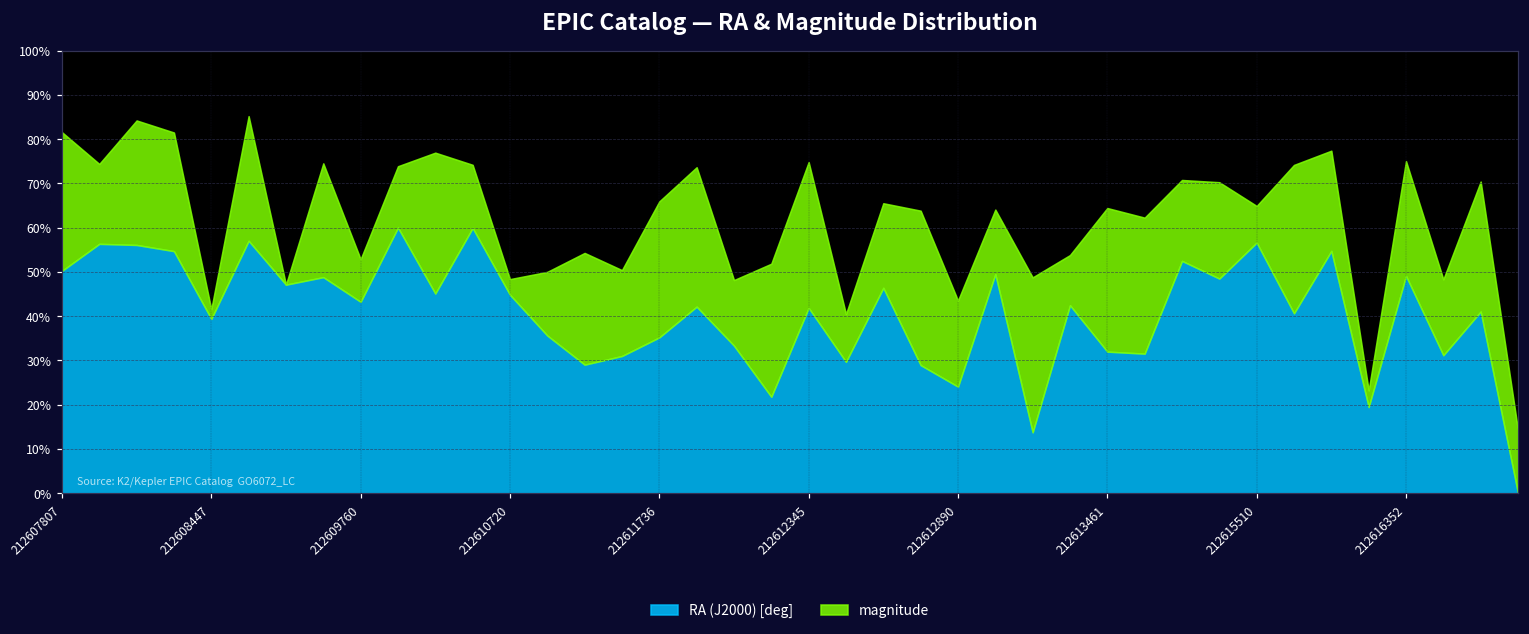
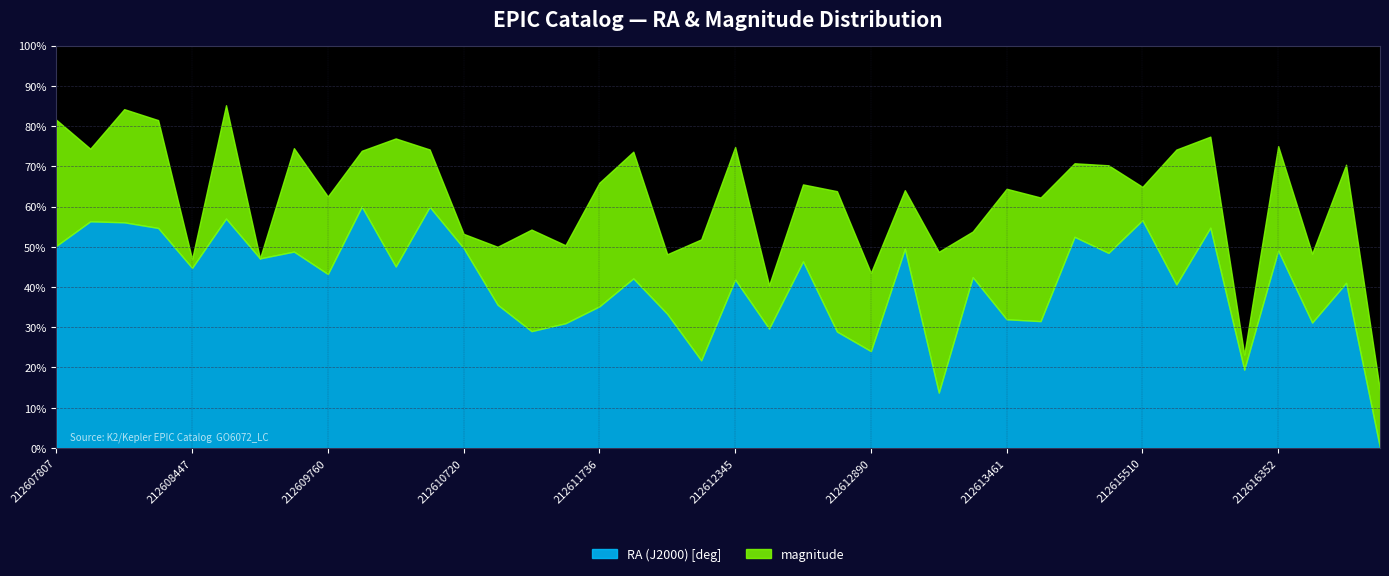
  {
    "RA (J2000) [deg]": {
      "212607807": "50%",
-     "212608447": "39%",
+     "212608447": "45%",
      "212609760": "43%",
-     "212610720": "45%",
+     "212610720": "50%",
      "212611736": "35%",
      "212612345": "42%",
      "212612890": "24%",
      "212613461": "32%",
      "212615510": "57%",
      "212616352": "49%"
    },
    "magnitude": {
      "212607807": "31%",
      "212608447": "2%",
-     "212609760": "10%",
+     "212609760": "19%",
      "212610720": "4%",
      "212611736": "31%",
      "212612345": "33%",
      "212612890": "19%",
      "212613461": "32%",
      "212615510": "8%",
      "212616352": "26%"
    }
  }
